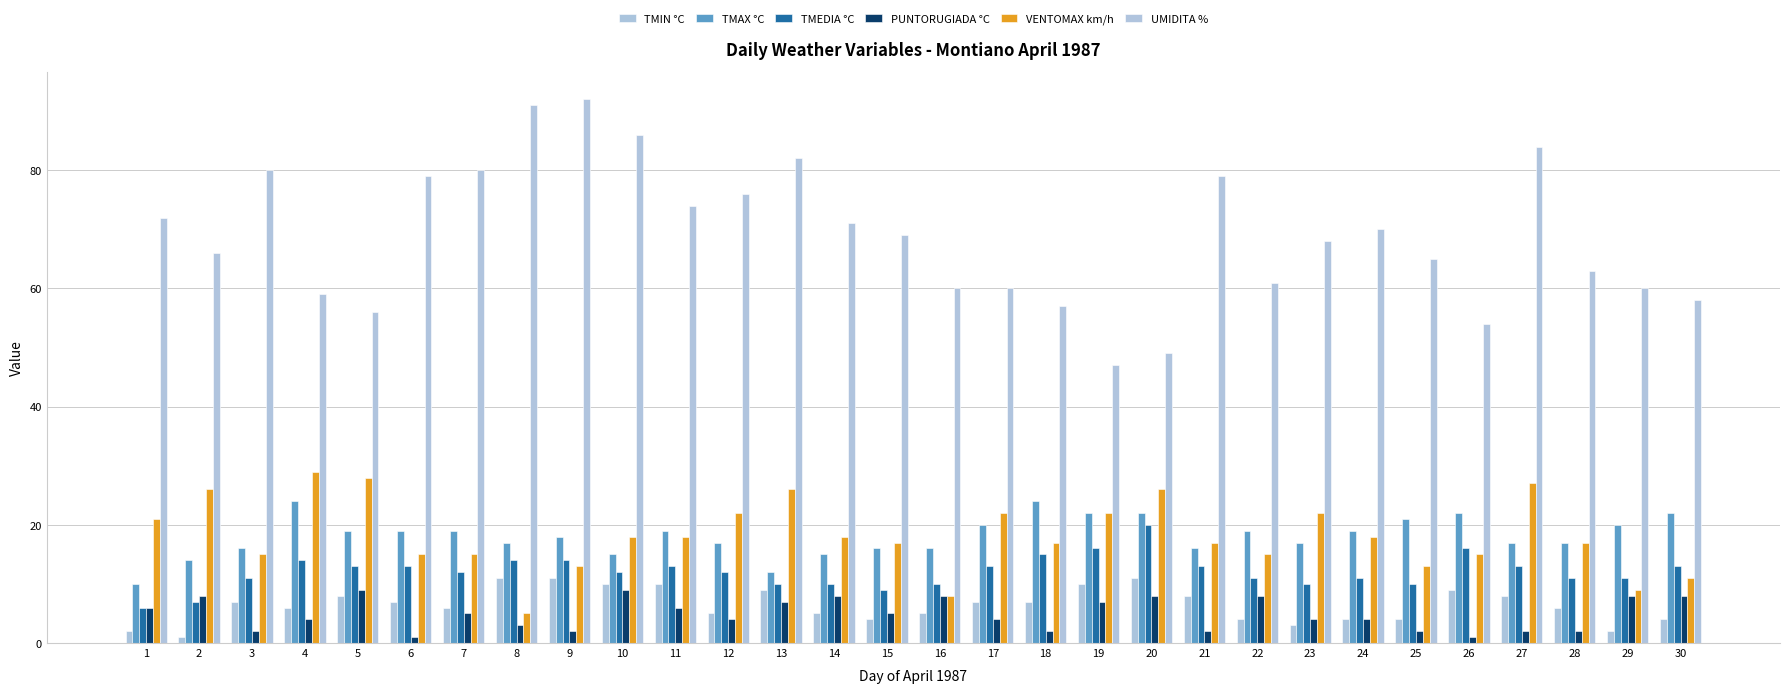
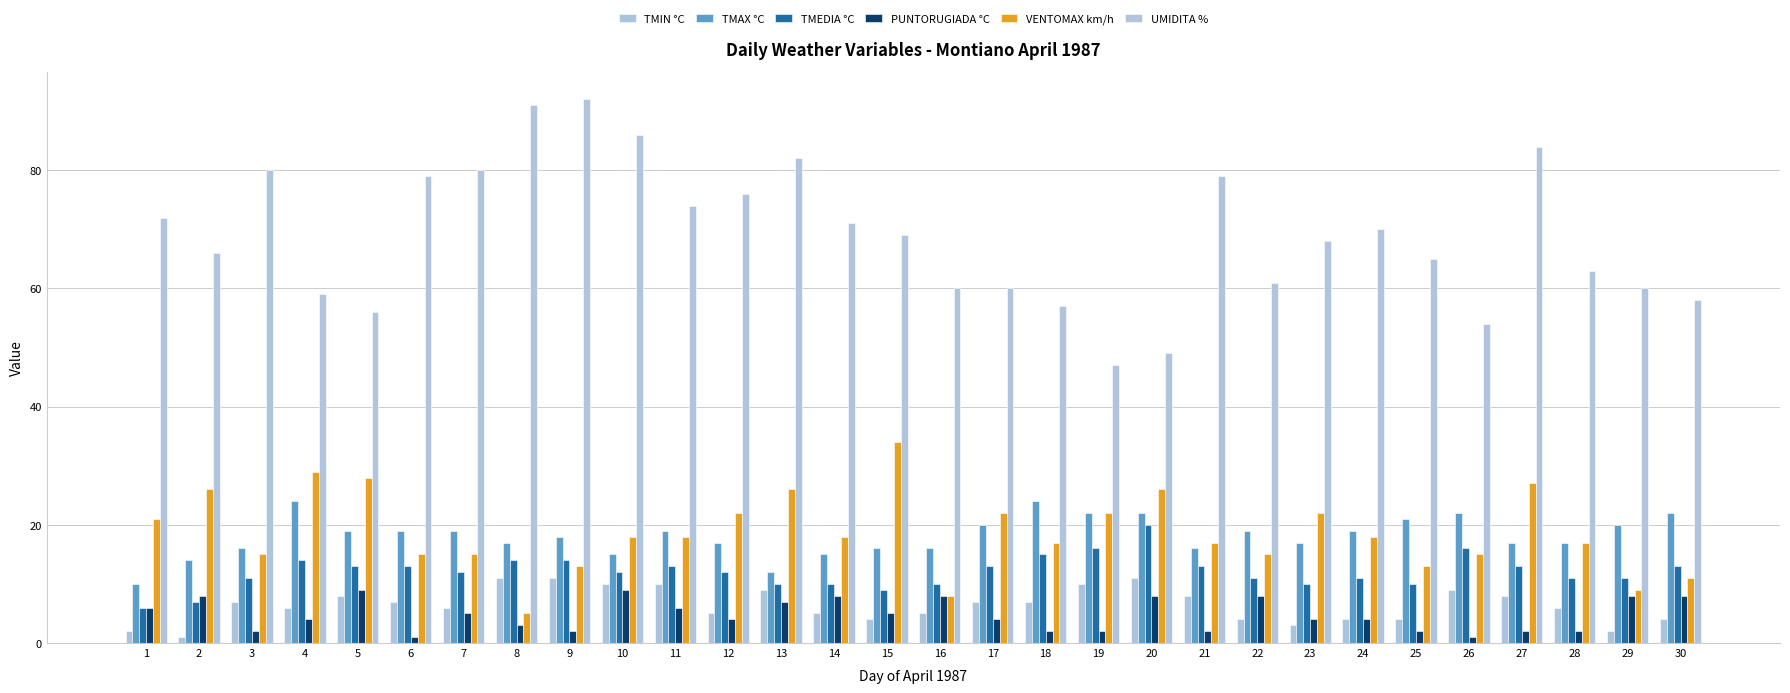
  {
    "TMAX °C": {
      "1": 10,
      "2": 14,
      "3": 16,
      "4": 24,
      "5": 19,
      "6": 19,
      "7": 19,
      "8": 17,
      "9": 18,
      "10": 15,
      "11": 19,
      "12": 17,
      "13": 12,
      "14": 15,
      "15": 16,
      "16": 16,
      "17": 20,
      "18": 24,
      "19": 22,
      "20": 22,
      "21": 16,
      "22": 19,
      "23": 17,
      "24": 19,
      "25": 21,
      "26": 22,
      "27": 17,
      "28": 17,
      "29": 20,
      "30": 22
    },
    "TMEDIA °C": {
      "1": 6,
      "2": 7,
      "3": 11,
      "4": 14,
      "5": 13,
      "6": 13,
      "7": 12,
      "8": 14,
      "9": 14,
      "10": 12,
      "11": 13,
      "12": 12,
      "13": 10,
      "14": 10,
      "15": 9,
      "16": 10,
      "17": 13,
      "18": 15,
      "19": 16,
      "20": 20,
      "21": 13,
      "22": 11,
      "23": 10,
      "24": 11,
      "25": 10,
      "26": 16,
      "27": 13,
      "28": 11,
      "29": 11,
      "30": 13
    },
    "PUNTORUGIADA °C": {
      "1": 6,
      "2": 8,
      "3": 2,
      "4": 4,
      "5": 9,
      "6": 1,
      "7": 5,
      "8": 3,
      "9": 2,
      "10": 9,
      "11": 6,
      "12": 4,
      "13": 7,
      "14": 8,
      "15": 5,
      "16": 8,
      "17": 4,
      "18": 2,
-     "19": 7,
+     "19": 2,
      "20": 8,
      "21": 2,
      "22": 8,
      "23": 4,
      "24": 4,
      "25": 2,
      "26": 1,
      "27": 2,
      "28": 2,
      "29": 8,
      "30": 8
    },
    "VENTOMAX km/h": {
      "1": 21,
      "2": 26,
      "3": 15,
      "4": 29,
      "5": 28,
      "6": 15,
      "7": 15,
      "8": 5,
      "9": 13,
      "10": 18,
      "11": 18,
      "12": 22,
      "13": 26,
      "14": 18,
-     "15": 17,
+     "15": 34,
      "16": 8,
      "17": 22,
      "18": 17,
      "19": 22,
      "20": 26,
      "21": 17,
      "22": 15,
      "23": 22,
      "24": 18,
      "25": 13,
      "26": 15,
      "27": 27,
      "28": 17,
      "29": 9,
      "30": 11
    }
  }
